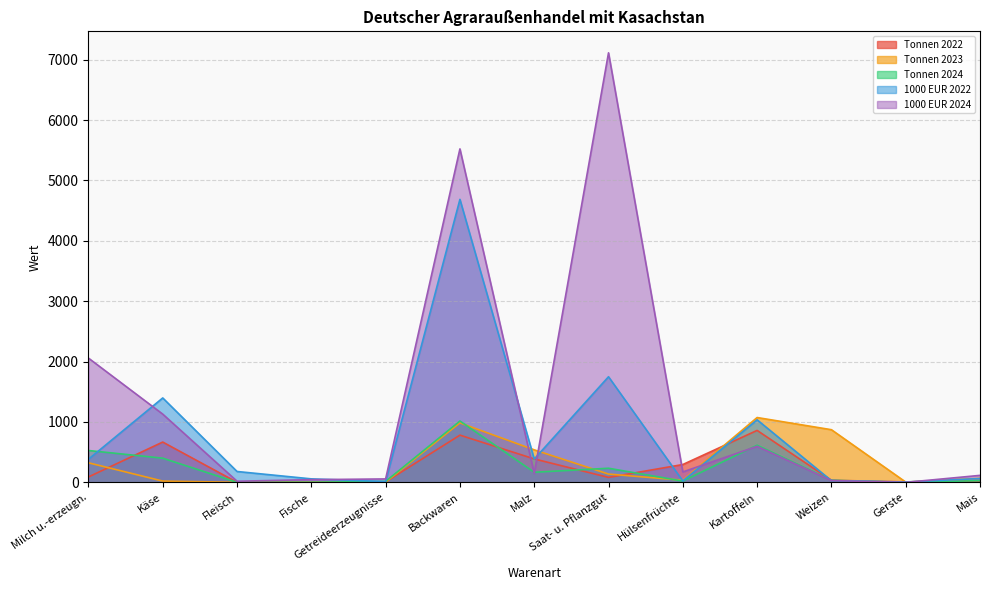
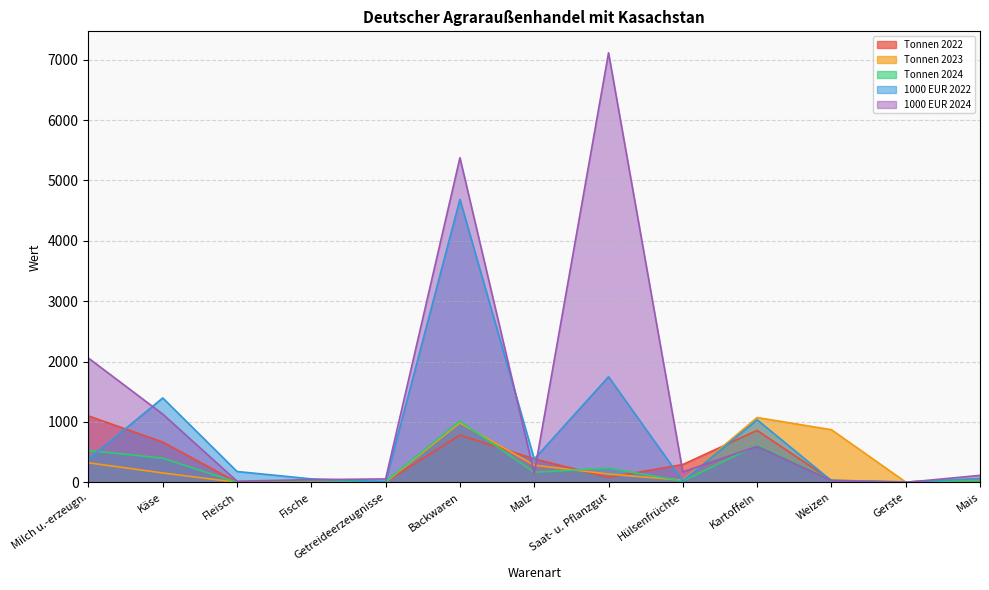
  {
    "Tonnen 2022": {
-     "Milch u.-erzeugn.": 100,
+     "Milch u.-erzeugn.": 1100,
      "Käse": 700,
      "Backwaren": 800,
      "Saat- u. Pflanzgut": 100,
      "Hülsenfrüchte": 300,
      "Kartoffeln": 900
    },
    "Tonnen 2023": {
      "Milch u.-erzeugn.": 300,
-     "Käse": 0,
-     "Malz": 500,
+     "Käse": 200,
+     "Malz": 300,
      "Saat- u. Pflanzgut": 100,
      "Weizen": 900
    },
    "Tonnen 2024": {
      "Milch u.-erzeugn.": 500,
      "Käse": 400,
      "Saat- u. Pflanzgut": 200
    },
    "1000 EUR 2022": {
      "Milch u.-erzeugn.": 400,
      "Käse": 1400,
      "Fleisch": 200,
      "Backwaren": 4700,
      "Saat- u. Pflanzgut": 1700
    },
    "1000 EUR 2024": {
      "Milch u.-erzeugn.": 2100,
      "Käse": 1100,
-     "Backwaren": 5500,
+     "Backwaren": 5400,
      "Saat- u. Pflanzgut": 7100,
      "Hülsenfrüchte": 200,
      "Mais": 100
    }
  }
